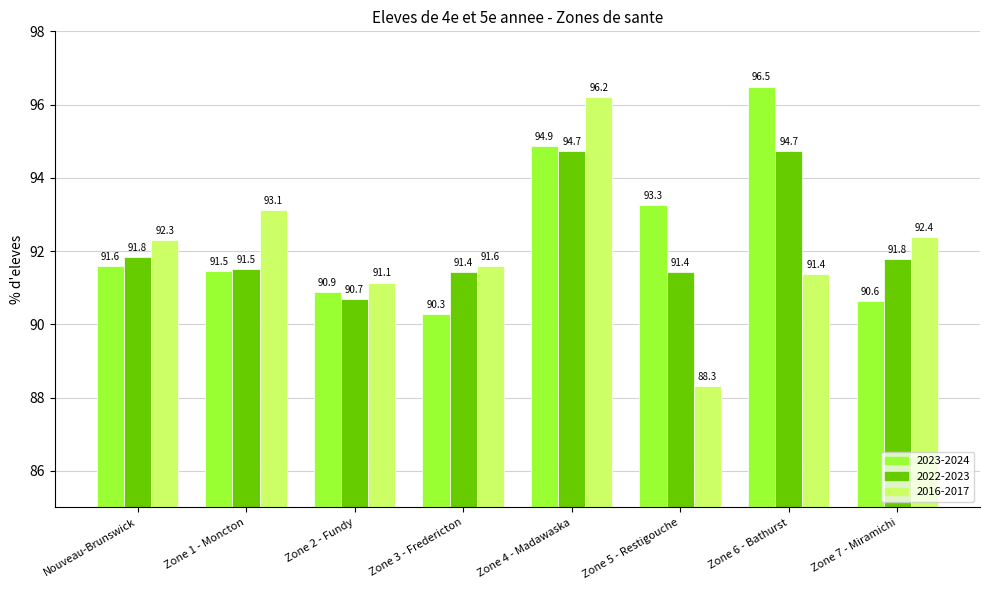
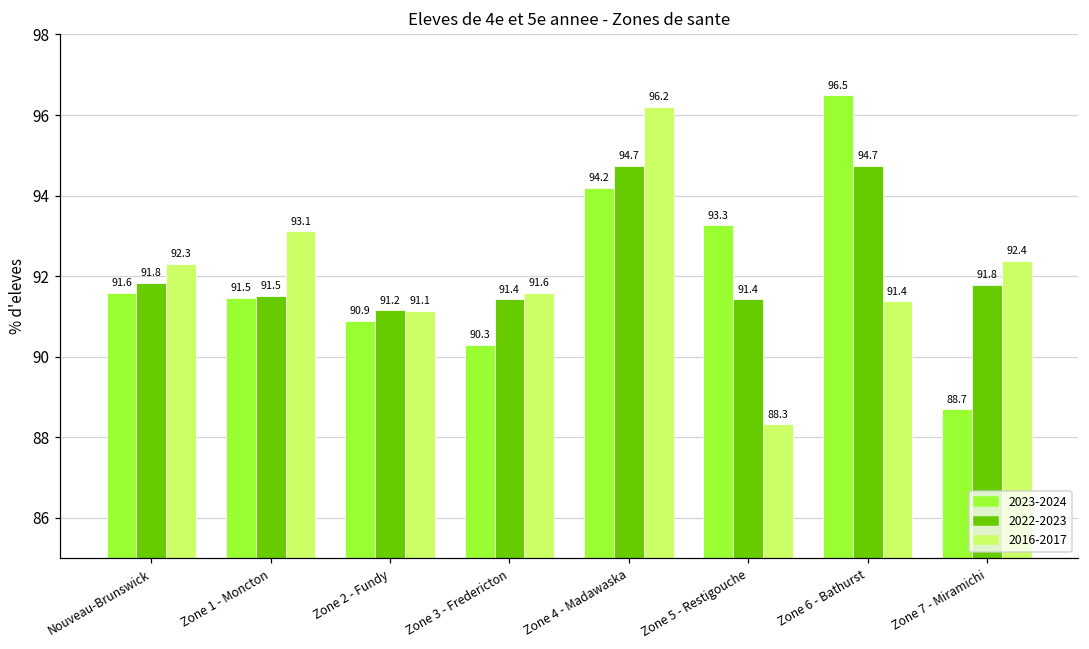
  {
    "2023-2024": {
      "Nouveau-Brunswick": 91.6,
      "Zone 1 - Moncton": 91.5,
      "Zone 2 - Fundy": 90.9,
      "Zone 3 - Fredericton": 90.3,
-     "Zone 4 - Madawaska": 94.9,
+     "Zone 4 - Madawaska": 94.2,
      "Zone 5 - Restigouche": 93.3,
      "Zone 6 - Bathurst": 96.5,
-     "Zone 7 - Miramichi": 90.6
+     "Zone 7 - Miramichi": 88.7
    },
    "2022-2023": {
      "Nouveau-Brunswick": 91.8,
      "Zone 1 - Moncton": 91.5,
-     "Zone 2 - Fundy": 90.7,
+     "Zone 2 - Fundy": 91.2,
      "Zone 3 - Fredericton": 91.4,
      "Zone 4 - Madawaska": 94.7,
      "Zone 5 - Restigouche": 91.4,
      "Zone 6 - Bathurst": 94.7,
      "Zone 7 - Miramichi": 91.8
    },
    "2016-2017": {
      "Nouveau-Brunswick": 92.3,
      "Zone 1 - Moncton": 93.1,
      "Zone 2 - Fundy": 91.1,
      "Zone 3 - Fredericton": 91.6,
      "Zone 4 - Madawaska": 96.2,
      "Zone 5 - Restigouche": 88.3,
      "Zone 6 - Bathurst": 91.4,
      "Zone 7 - Miramichi": 92.4
    }
  }
